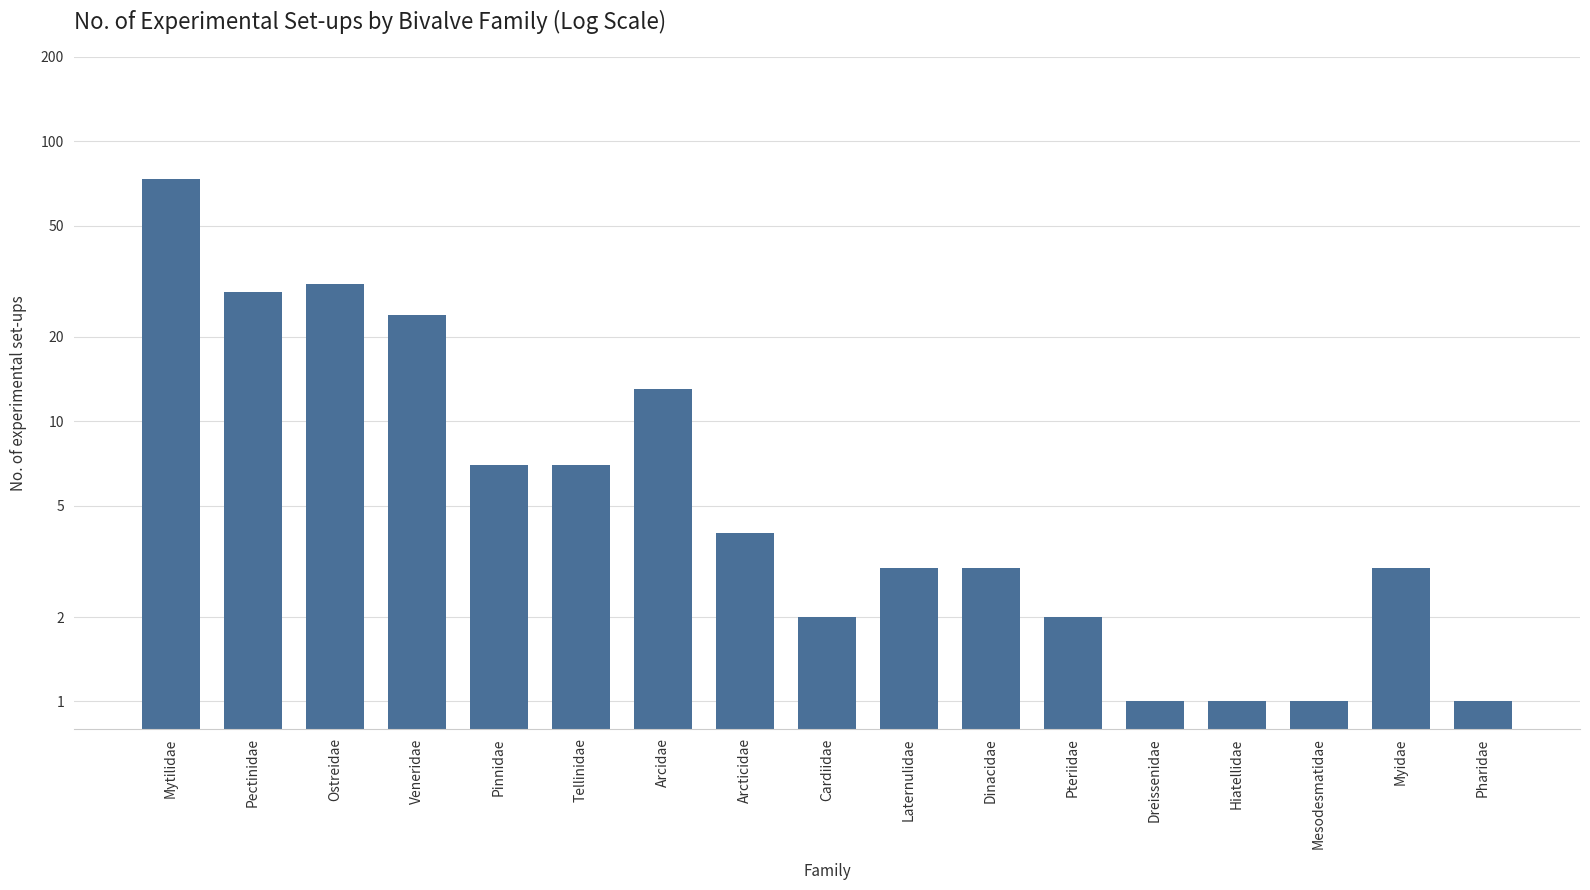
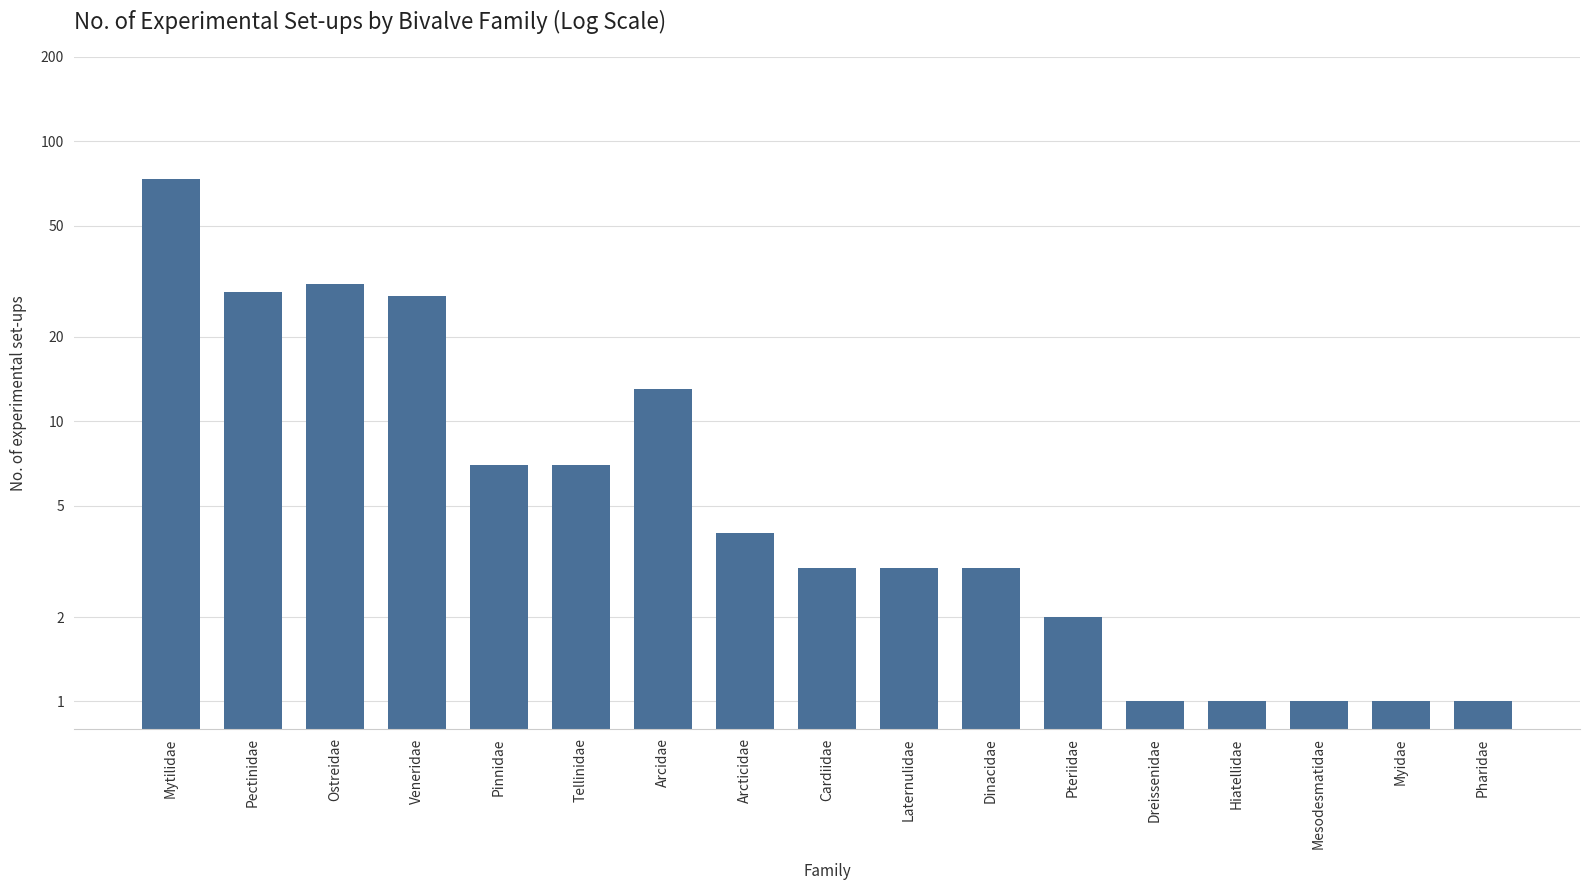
  {
    "Mytilidae": 73,
    "Pectinidae": 29,
    "Ostreidae": 31,
-   "Veneridae": 24,
+   "Veneridae": 28,
    "Pinnidae": 7,
    "Tellinidae": 7,
    "Arcidae": 13,
    "Arcticidae": 4,
-   "Cardiidae": 2,
+   "Cardiidae": 3,
    "Laternulidae": 3,
    "Dinacidae": 3,
    "Pteriidae": 2,
    "Dreissenidae": 1,
    "Hiatellidae": 1,
    "Mesodesmatidae": 1,
-   "Myidae": 3,
+   "Myidae": 1,
    "Pharidae": 1
  }
